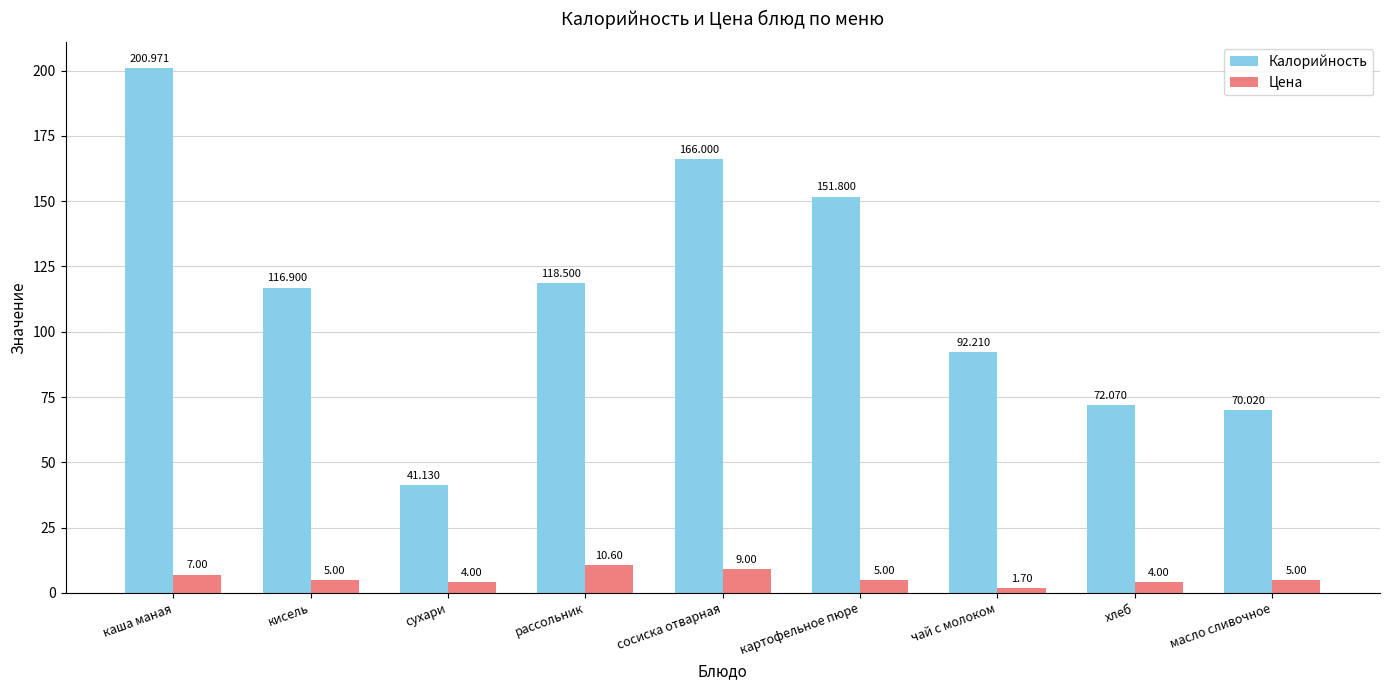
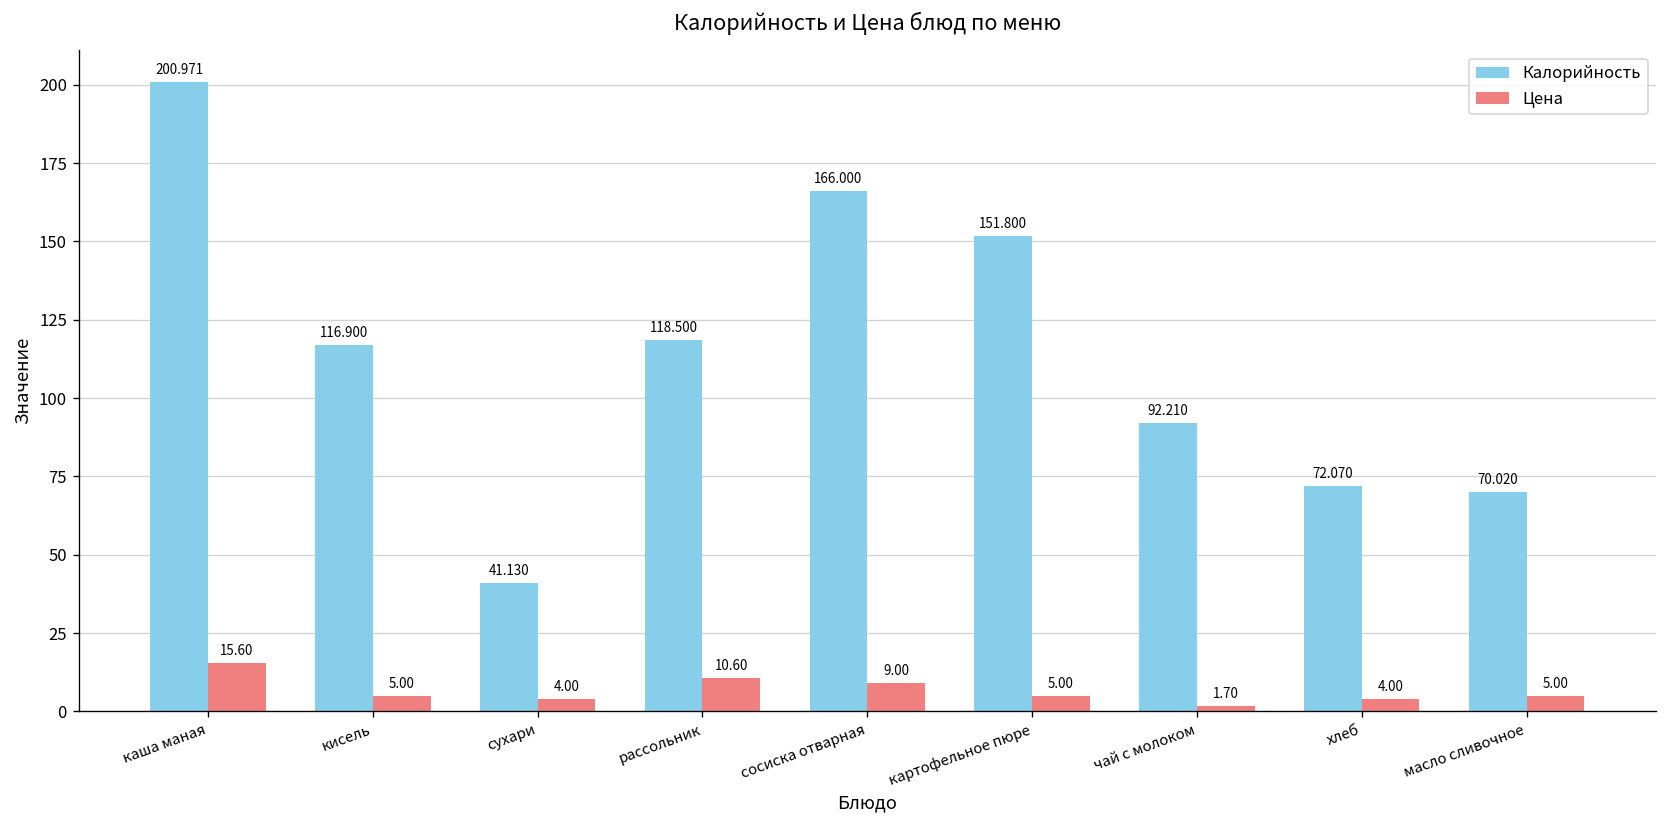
  {
    "Калорийность": {
      "каша маная": 200.971,
      "кисель": 116.900,
      "сухари": 41.130,
      "рассольник": 118.500,
      "сосиска отварная": 166.000,
      "картофельное пюре": 151.800,
      "чай с молоком": 92.210,
      "хлеб": 72.070,
      "масло сливочное": 70.020
    },
    "Цена": {
-     "каша маная": 7.00,
+     "каша маная": 15.60,
      "кисель": 5.00,
      "сухари": 4.00,
      "рассольник": 10.60,
      "сосиска отварная": 9.00,
      "картофельное пюре": 5.00,
      "чай с молоком": 1.70,
      "хлеб": 4.00,
      "масло сливочное": 5.00
    }
  }
